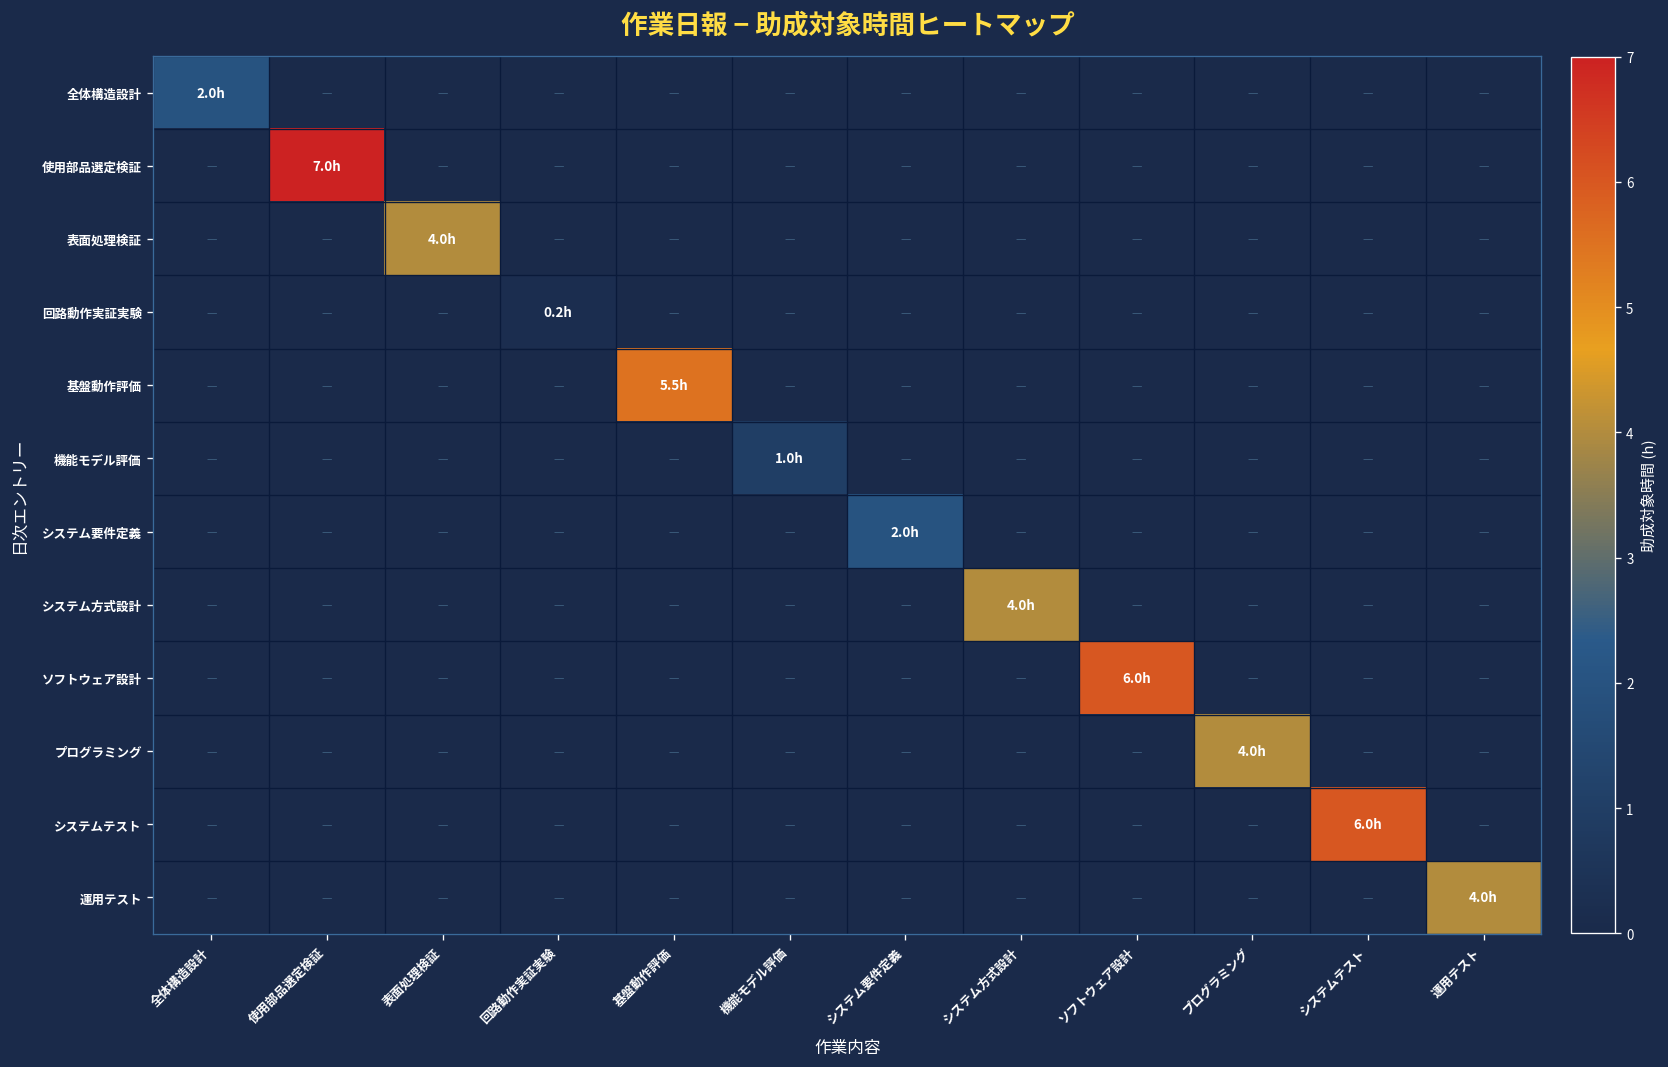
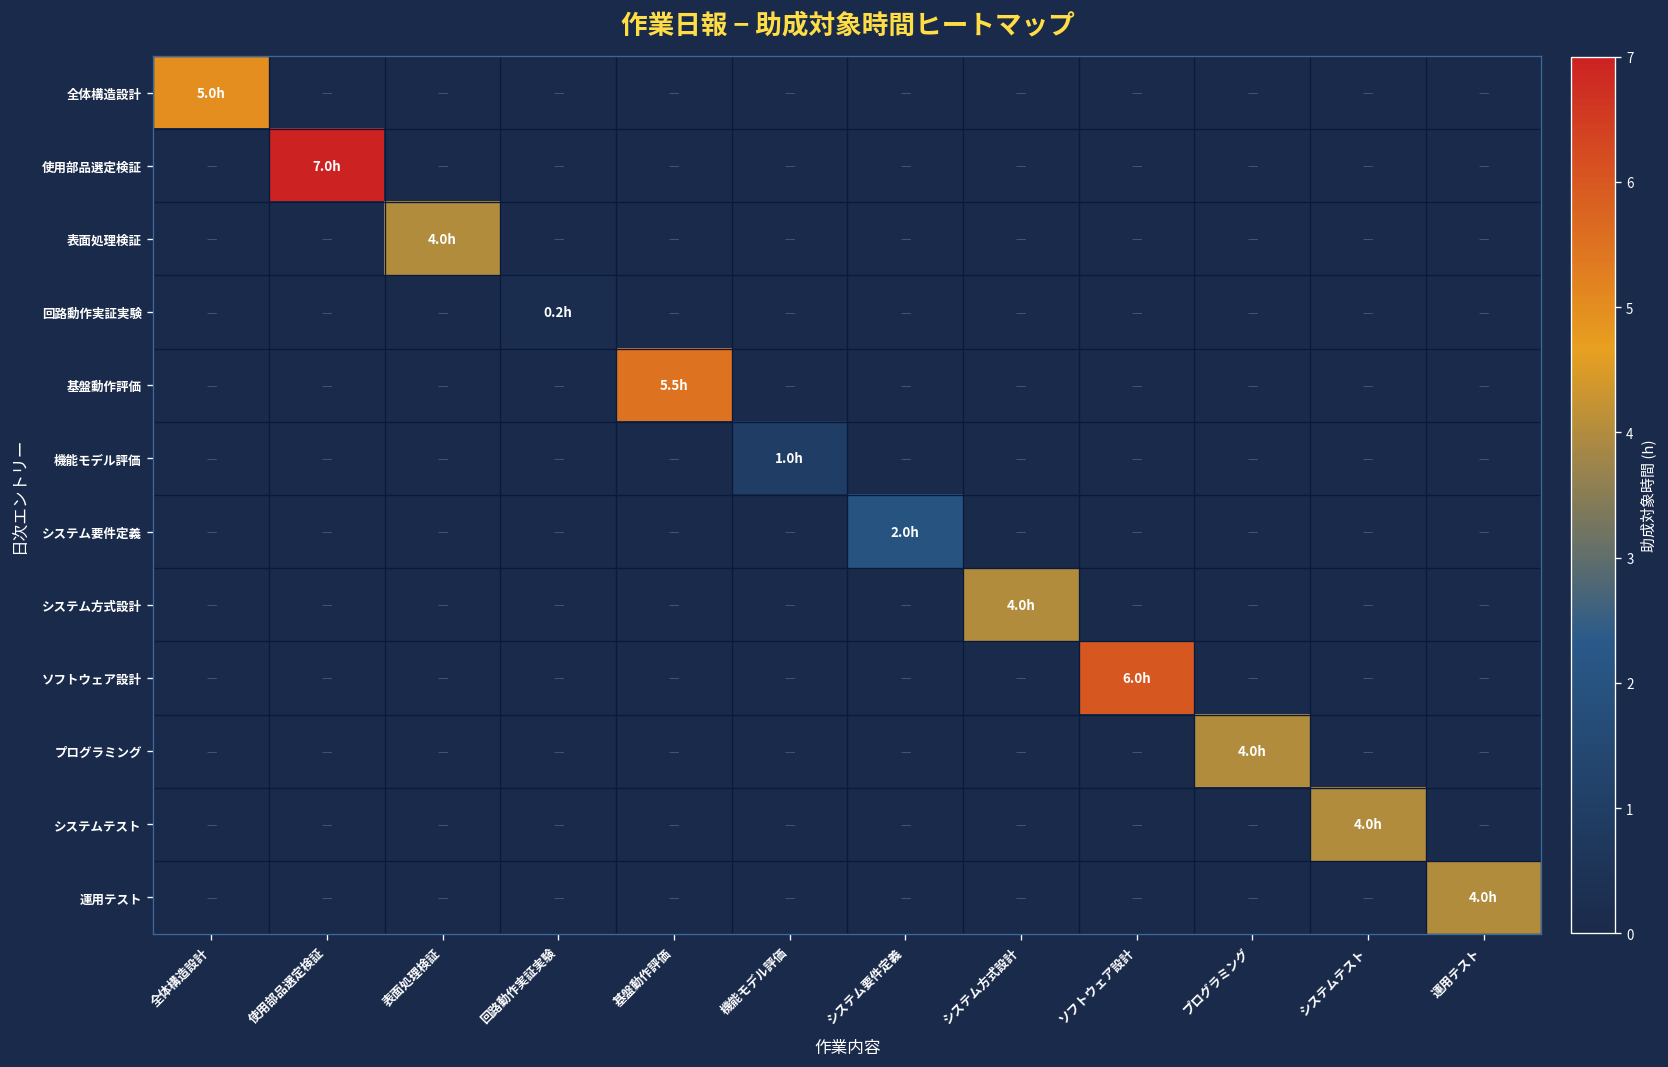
  {
    "全体構造設計": {
-     "全体構造設計": "2.0h"
+     "全体構造設計": "5.0h"
    },
    "使用部品選定検証": {
      "使用部品選定検証": "7.0h"
    },
    "表面処理検証": {
      "表面処理検証": "4.0h"
    },
    "回路動作実証実験": {
      "回路動作実証実験": "0.2h"
    },
    "基盤動作評価": {
      "基盤動作評価": "5.5h"
    },
    "機能モデル評価": {
      "機能モデル評価": "1.0h"
    },
    "システム要件定義": {
      "システム要件定義": "2.0h"
    },
    "システム方式設計": {
      "システム方式設計": "4.0h"
    },
    "ソフトウェア設計": {
      "ソフトウェア設計": "6.0h"
    },
    "プログラミング": {
      "プログラミング": "4.0h"
    },
    "システムテスト": {
-     "システムテスト": "6.0h"
+     "システムテスト": "4.0h"
    },
    "運用テスト": {
      "運用テスト": "4.0h"
    }
  }
